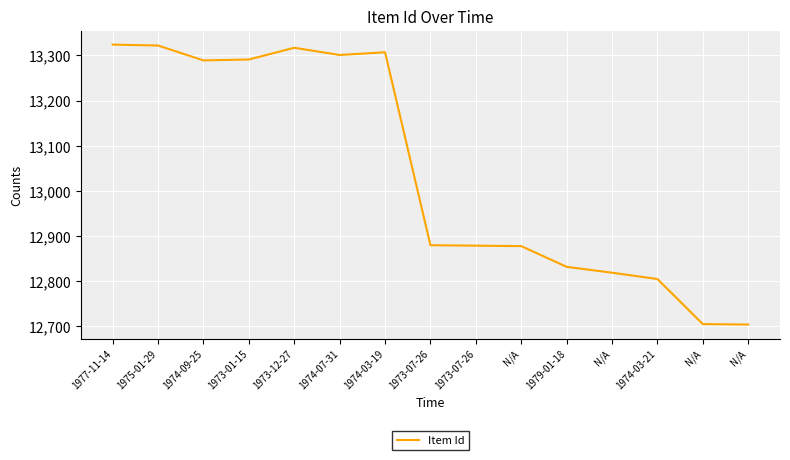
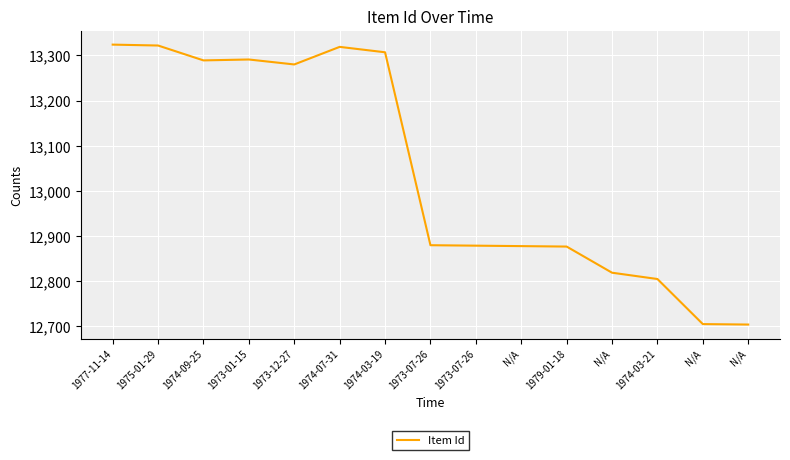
  {
    "1977-11-14": "13,320",
    "1975-01-29": "13,320",
    "1974-09-25": "13,290",
    "1973-01-15": "13,290",
-   "1973-12-27": "13,320",
-   "1974-07-31": "13,300",
+   "1973-12-27": "13,280",
+   "1974-07-31": "13,320",
    "1974-03-19": "13,310",
-   "1979-01-18": "12,830",
+   "1979-01-18": "12,880",
    "1974-03-21": "12,800"
  }
